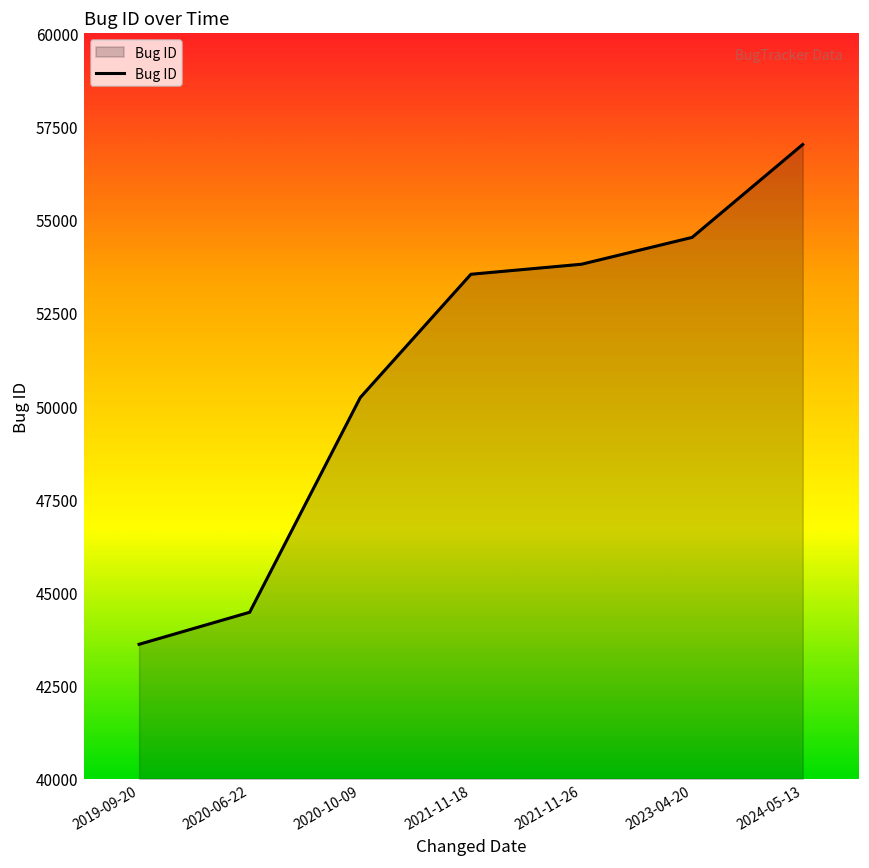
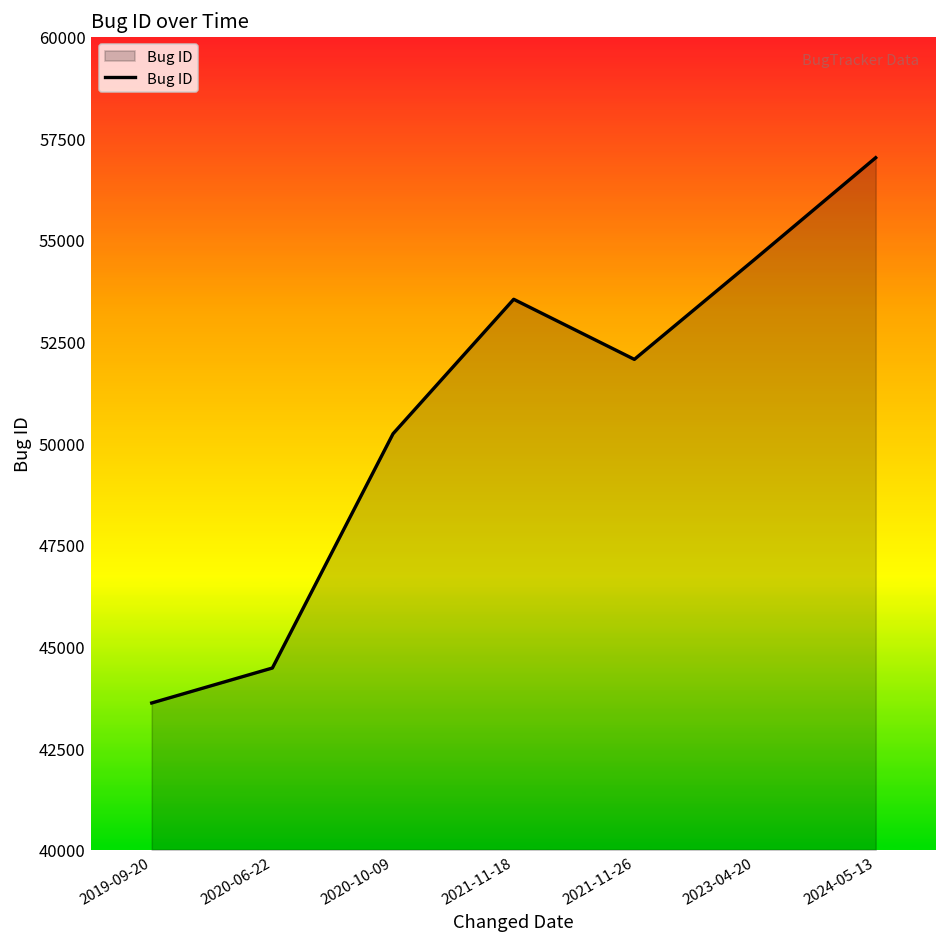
  {
    "2019-09-20": 43600,
    "2020-06-22": 44500,
    "2020-10-09": 50200,
    "2021-11-18": 53500,
-   "2021-11-26": 53800,
+   "2021-11-26": 52100,
    "2023-04-20": 54500,
    "2024-05-13": 57000
  }
